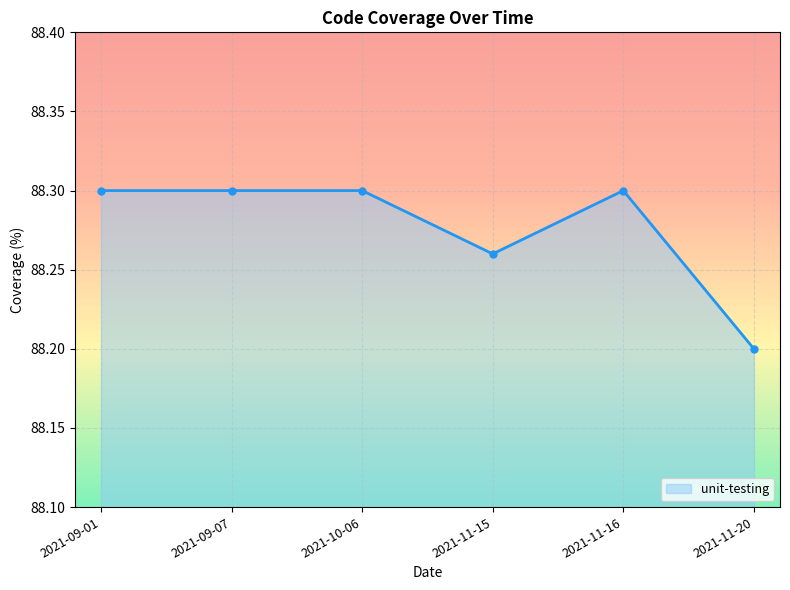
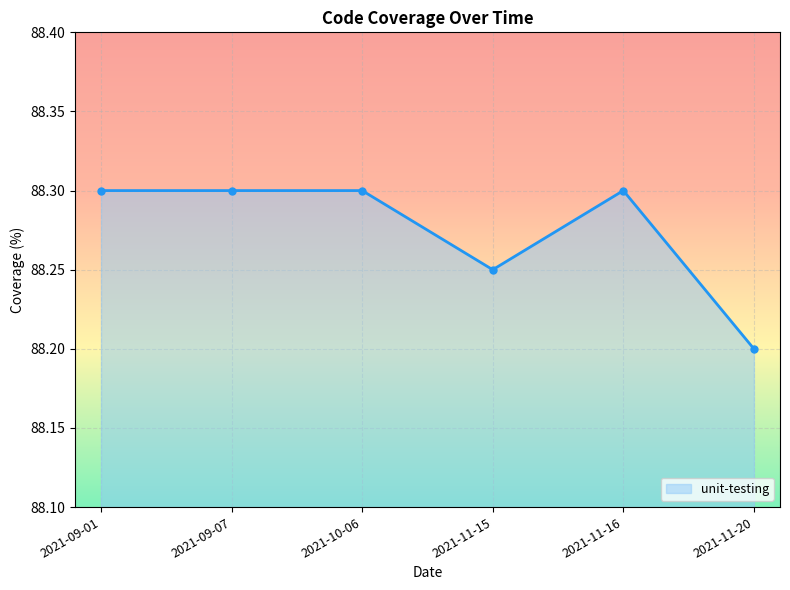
  {
    "2021-09-01": 88.30,
    "2021-09-07": 88.30,
    "2021-10-06": 88.30,
-   "2021-11-15": 88.26,
+   "2021-11-15": 88.25,
    "2021-11-16": 88.30,
    "2021-11-20": 88.20
  }
